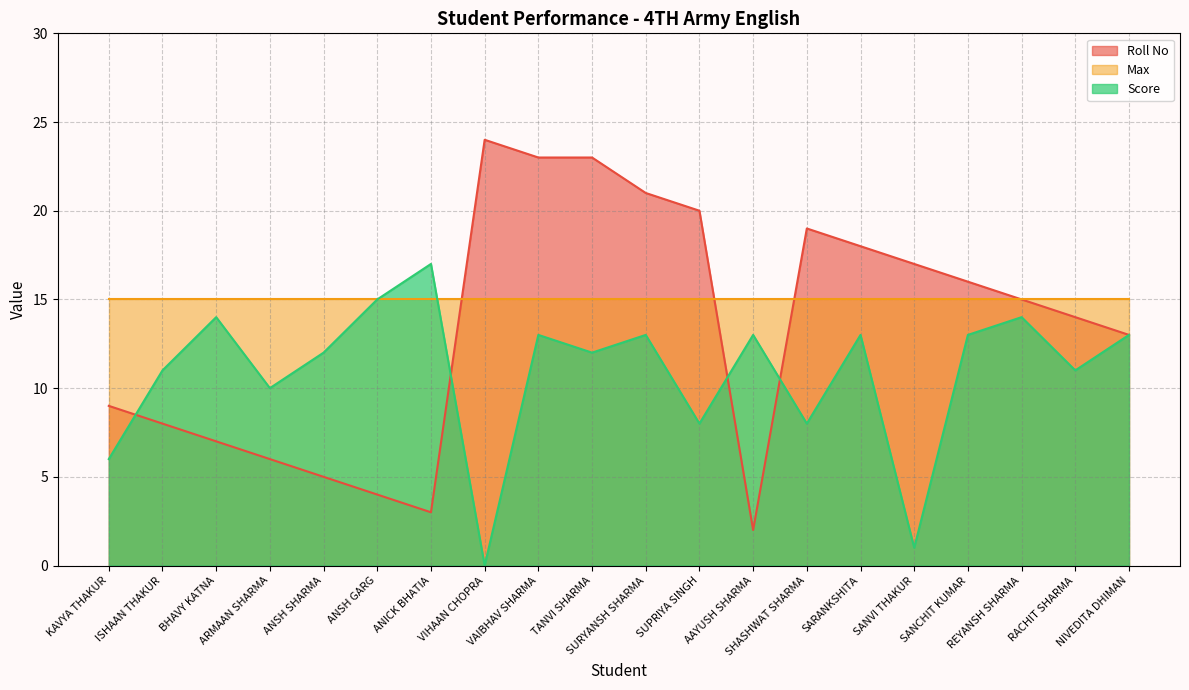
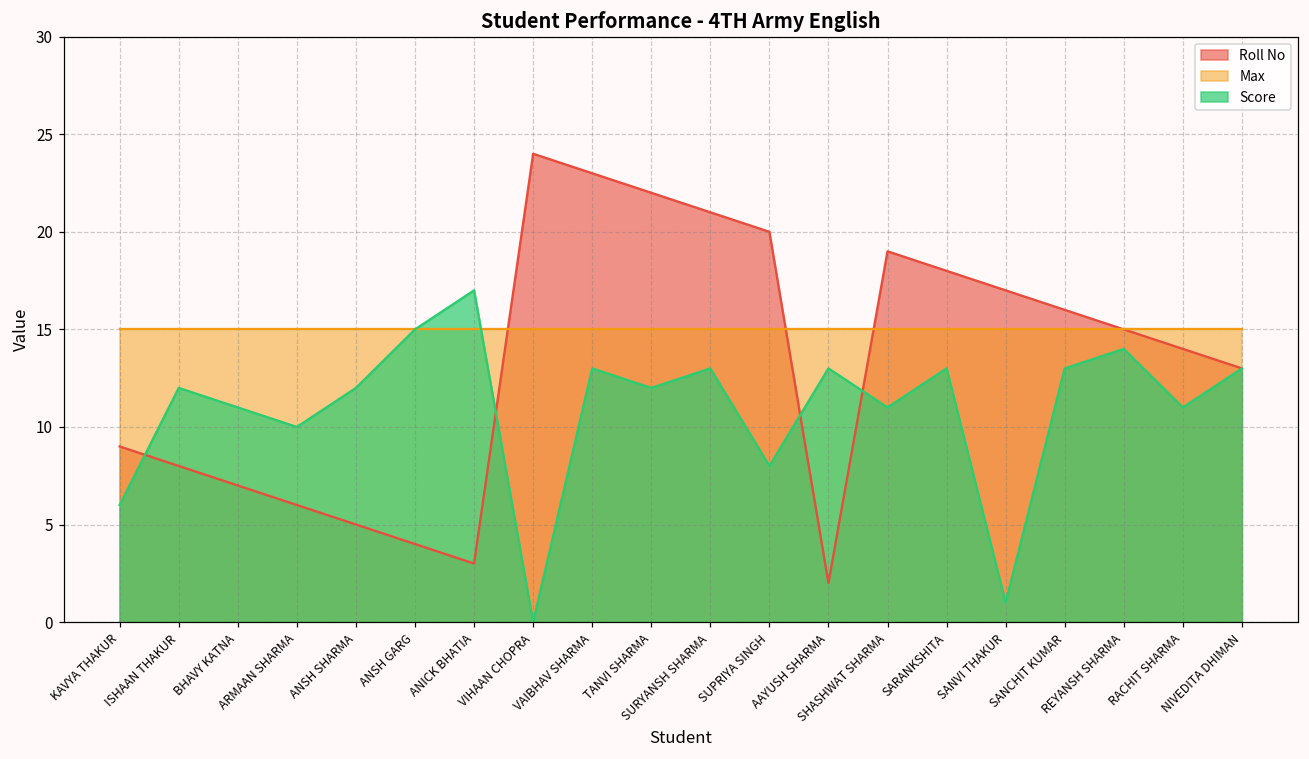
  {
    "Roll No": {
      "KAVYA THAKUR": 9,
      "ISHAAN THAKUR": 8,
      "BHAVY KATNA": 7,
      "ARMAAN SHARMA": 6,
      "ANSH SHARMA": 5,
      "ANSH GARG": 4,
      "ANICK BHATIA": 3,
      "VIHAAN CHOPRA": 24,
      "VAIBHAV SHARMA": 23,
-     "TANVI SHARMA": 23,
+     "TANVI SHARMA": 22,
      "SURYANSH SHARMA": 21,
      "SUPRIYA SINGH": 20,
      "AAYUSH SHARMA": 2,
      "SHASHWAT SHARMA": 19,
      "SARANKSHITA": 18,
      "SANVI THAKUR": 17,
      "SANCHIT KUMAR": 16,
      "RACHIT SHARMA": 14
    },
    "Max": {
      "KAVYA THAKUR": 15,
      "ISHAAN THAKUR": 15,
      "BHAVY KATNA": 15,
      "ARMAAN SHARMA": 15,
      "ANSH SHARMA": 15,
      "ANICK BHATIA": 15,
      "VIHAAN CHOPRA": 15,
      "VAIBHAV SHARMA": 15,
      "TANVI SHARMA": 15,
      "SURYANSH SHARMA": 15,
      "SUPRIYA SINGH": 15,
      "AAYUSH SHARMA": 15,
      "SHASHWAT SHARMA": 15,
      "SARANKSHITA": 15,
      "SANVI THAKUR": 15,
      "SANCHIT KUMAR": 15,
      "RACHIT SHARMA": 15,
      "NIVEDITA DHIMAN": 15
    },
    "Score": {
      "KAVYA THAKUR": 6,
-     "ISHAAN THAKUR": 11,
-     "BHAVY KATNA": 14,
+     "ISHAAN THAKUR": 12,
+     "BHAVY KATNA": 11,
      "ARMAAN SHARMA": 10,
      "ANSH SHARMA": 12,
      "ANICK BHATIA": 17,
      "VIHAAN CHOPRA": 0,
      "VAIBHAV SHARMA": 13,
      "TANVI SHARMA": 12,
      "SURYANSH SHARMA": 13,
      "SUPRIYA SINGH": 8,
      "AAYUSH SHARMA": 13,
-     "SHASHWAT SHARMA": 8,
+     "SHASHWAT SHARMA": 11,
      "SARANKSHITA": 13,
      "SANVI THAKUR": 1,
      "SANCHIT KUMAR": 13,
      "REYANSH SHARMA": 14,
      "RACHIT SHARMA": 11
    }
  }
